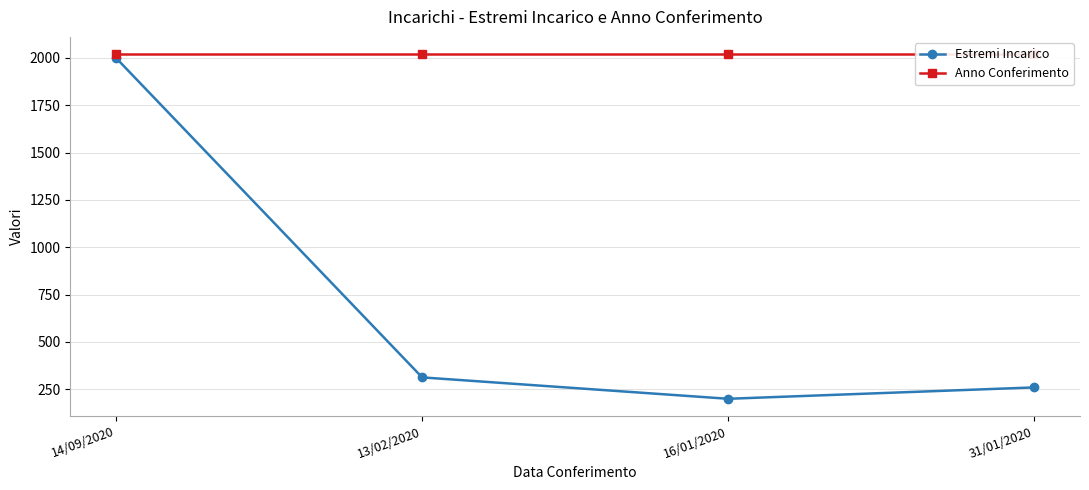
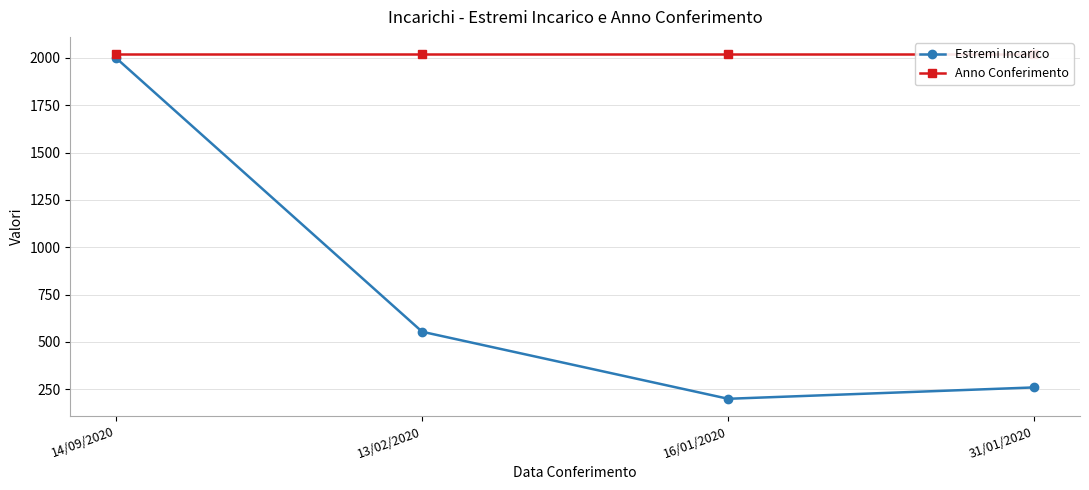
  {
    "Estremi Incarico": {
      "14/09/2020": 2000,
-     "13/02/2020": 310,
+     "13/02/2020": 550,
      "16/01/2020": 200,
      "31/01/2020": 260
    },
    "Anno Conferimento": {
      "14/09/2020": 2020,
      "13/02/2020": 2020,
      "16/01/2020": 2020
    }
  }
